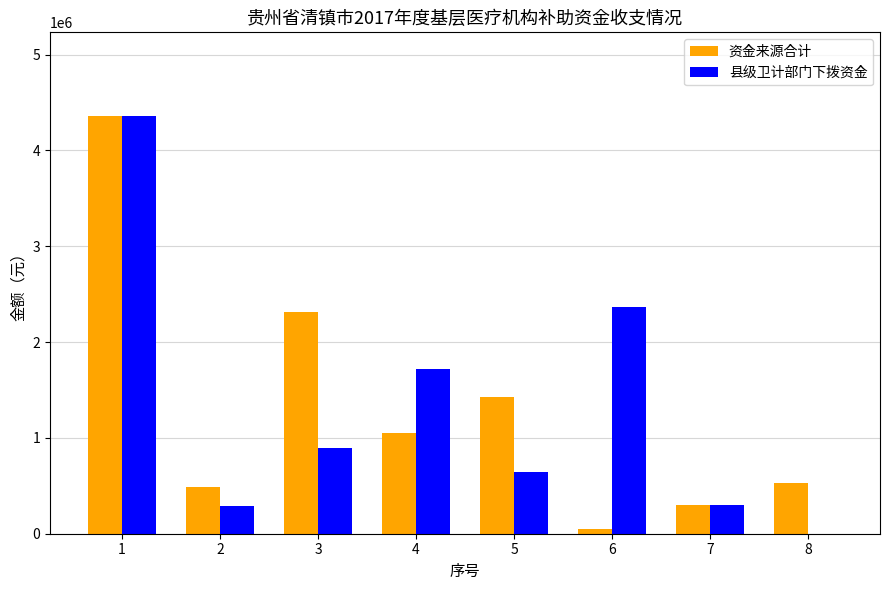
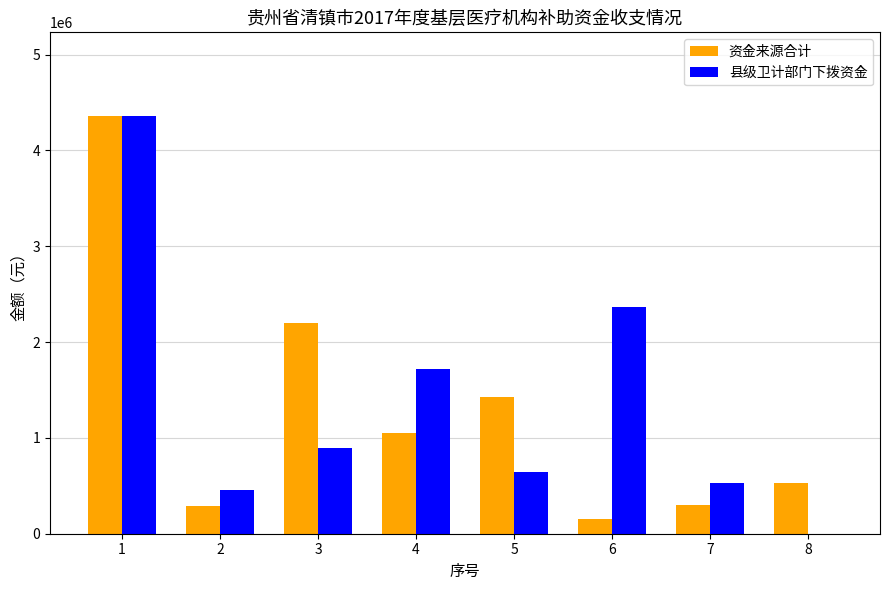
  {
    "资金来源合计": {
      "1": 4400000,
-     "2": 500000,
-     "3": 2300000,
+     "2": 300000,
+     "3": 2200000,
      "4": 1100000,
      "5": 1400000,
-     "6": 0,
+     "6": 200000,
      "7": 300000,
      "8": 500000
    },
    "县级卫计部门下拨资金": {
      "1": 4400000,
-     "2": 300000,
+     "2": 500000,
      "3": 900000,
      "4": 1700000,
      "5": 600000,
      "6": 2400000,
-     "7": 300000,
+     "7": 500000,
      "8": 0
    }
  }
